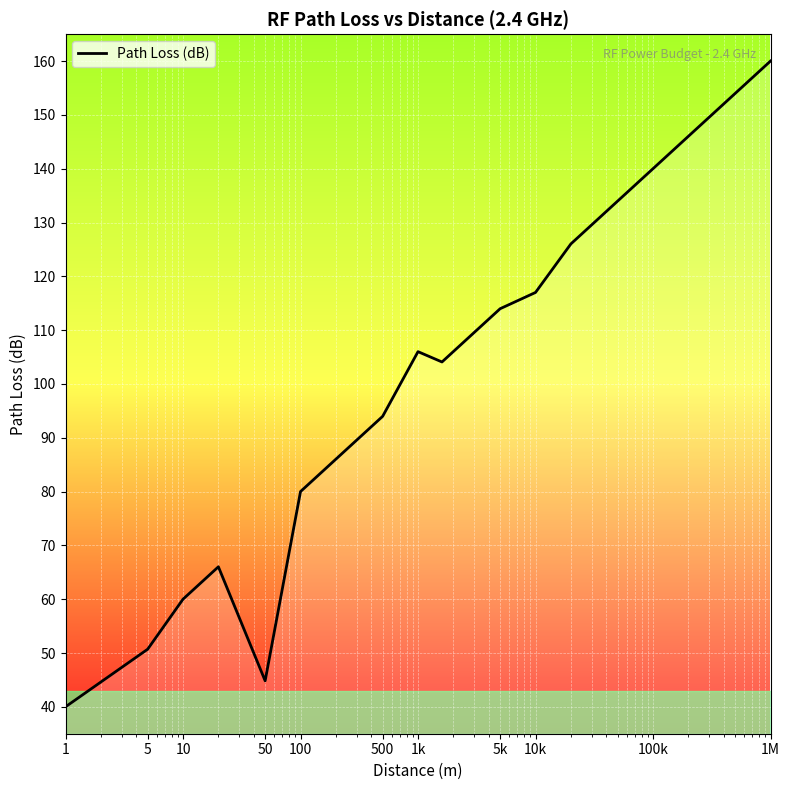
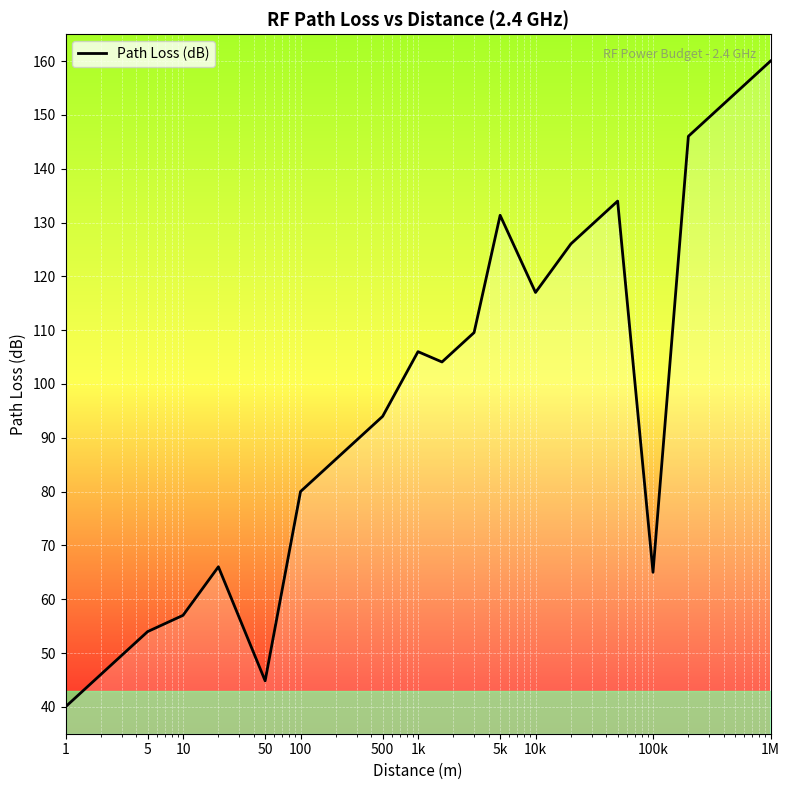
  {
    "Path Loss (dB)": {
      "1": 40,
-     "5": 51,
-     "10": 60,
+     "5": 54,
+     "10": 57,
      "50": 45,
      "100": 80,
      "500": 94,
      "1k": 106,
-     "5k": 114,
+     "5k": 131,
      "10k": 117,
-     "100k": 140
+     "100k": 65
    }
  }
